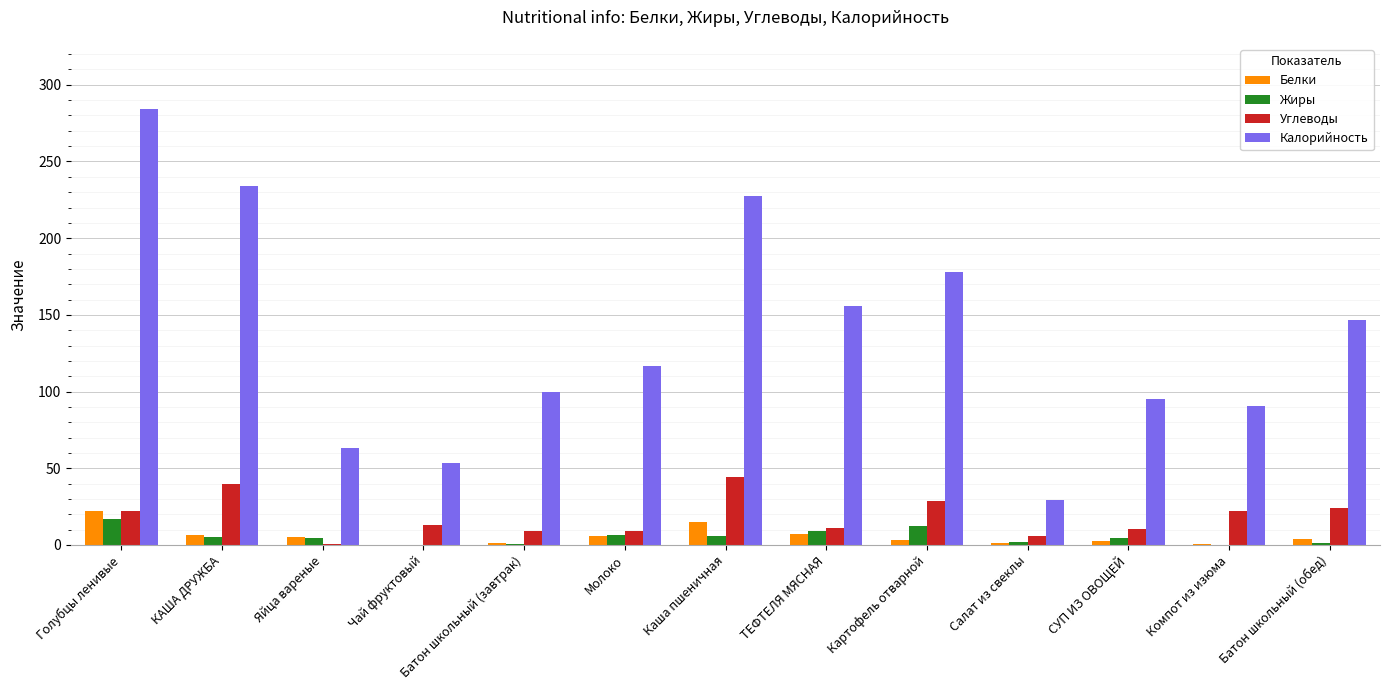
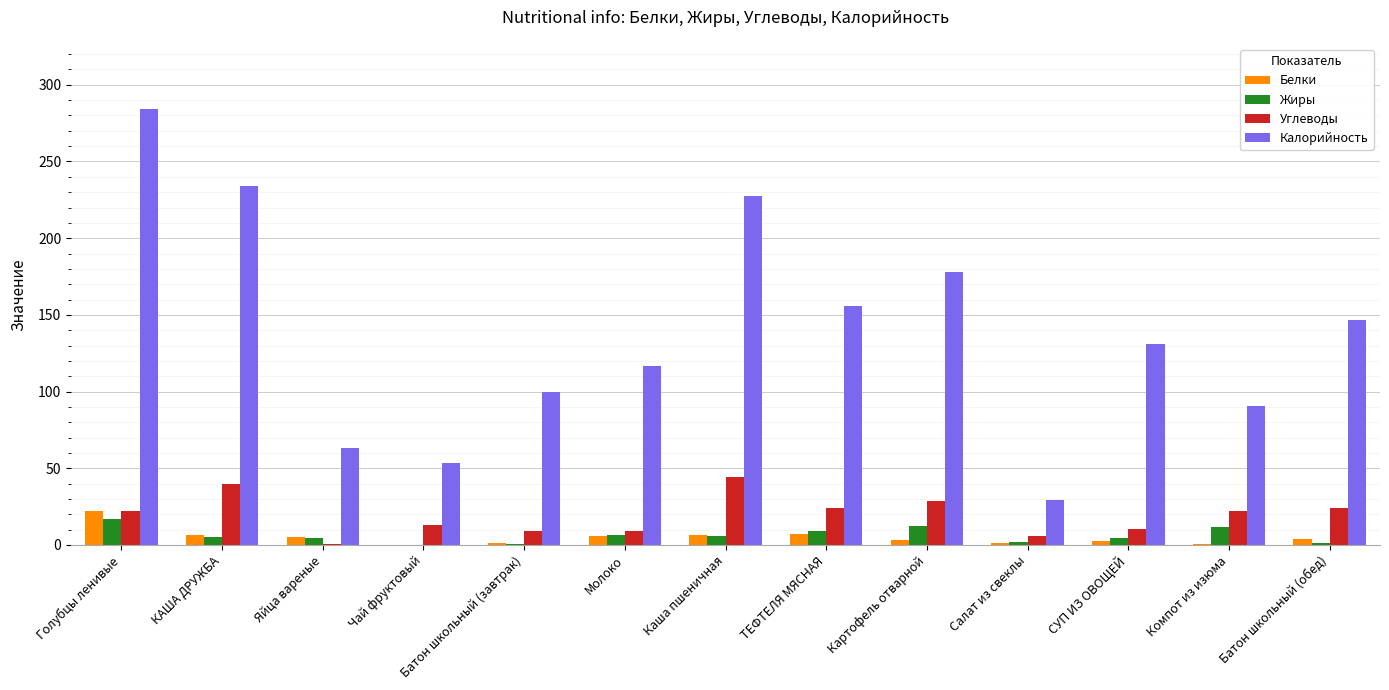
  {
    "Белки": {
      "Голубцы ленивые": 22,
      "КАША ДРУЖБА": 6,
      "Яйца вареные": 5,
      "Молоко": 6,
-     "Каша пшеничная": 15,
+     "Каша пшеничная": 6,
      "ТЕФТЕЛЯ МЯСНАЯ": 7,
      "Картофель отварной": 4,
      "СУП ИЗ ОВОЩЕЙ": 3,
      "Батон школьный (обед)": 4
    },
    "Жиры": {
      "Голубцы ленивые": 17,
      "КАША ДРУЖБА": 5,
      "Яйца вареные": 5,
      "Чай фруктовый": 0,
      "Молоко": 6,
      "Каша пшеничная": 6,
      "ТЕФТЕЛЯ МЯСНАЯ": 9,
      "Картофель отварной": 13,
      "СУП ИЗ ОВОЩЕЙ": 5,
-     "Компот из изюма": 0
+     "Компот из изюма": 12
    },
    "Углеводы": {
      "Голубцы ленивые": 22,
      "КАША ДРУЖБА": 40,
      "Чай фруктовый": 13,
      "Батон школьный (завтрак)": 9,
      "Молоко": 9,
      "Каша пшеничная": 45,
-     "ТЕФТЕЛЯ МЯСНАЯ": 11,
+     "ТЕФТЕЛЯ МЯСНАЯ": 24,
      "Картофель отварной": 28,
      "Салат из свеклы": 6,
      "СУП ИЗ ОВОЩЕЙ": 11,
      "Компот из изюма": 22,
      "Батон школьный (обед)": 24
    },
    "Калорийность": {
      "Голубцы ленивые": 284,
      "КАША ДРУЖБА": 234,
      "Яйца вареные": 63,
      "Чай фруктовый": 54,
      "Батон школьный (завтрак)": 100,
      "Молоко": 116,
      "Каша пшеничная": 227,
      "ТЕФТЕЛЯ МЯСНАЯ": 156,
      "Картофель отварной": 178,
      "Салат из свеклы": 29,
-     "СУП ИЗ ОВОЩЕЙ": 95,
+     "СУП ИЗ ОВОЩЕЙ": 131,
      "Компот из изюма": 91,
      "Батон школьный (обед)": 147
    }
  }
